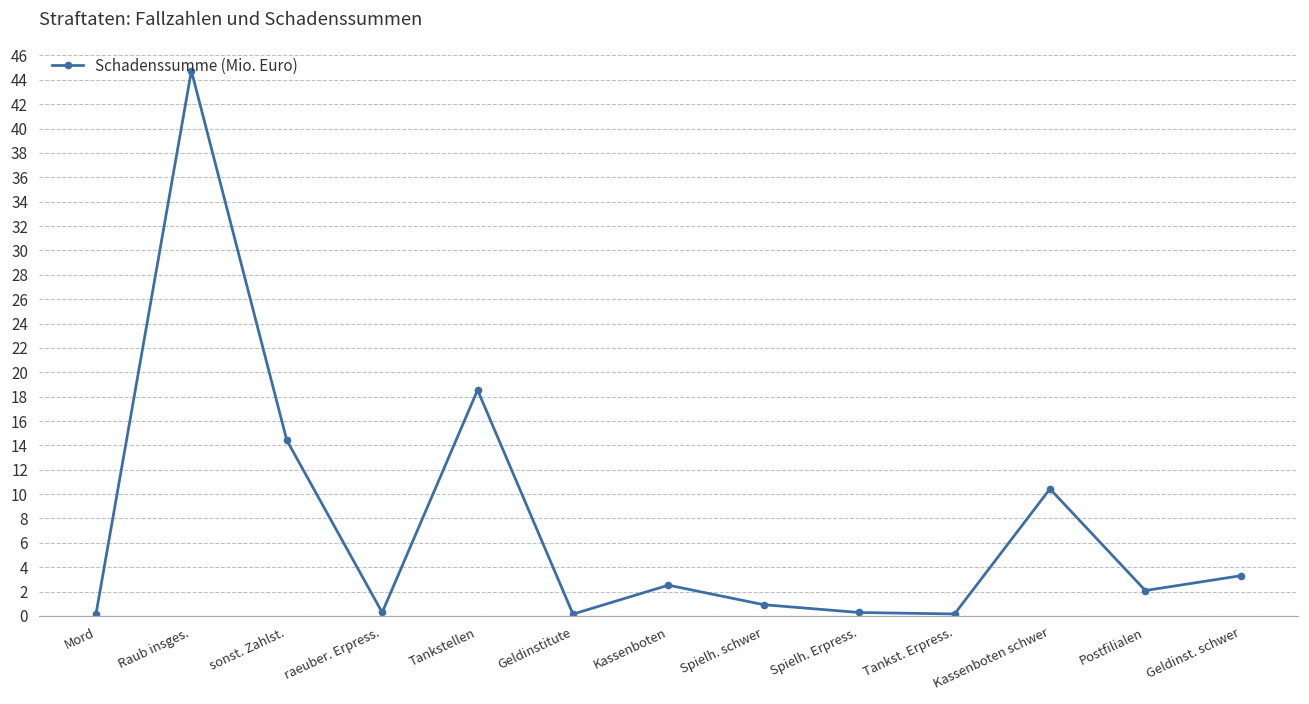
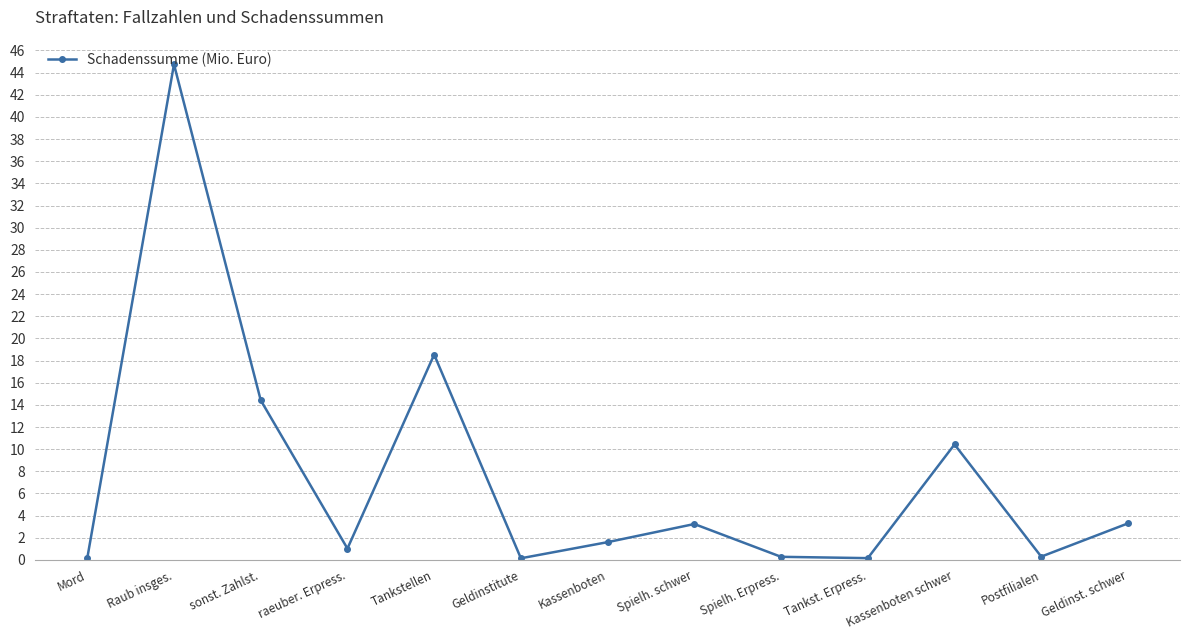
  {
    "Mord": 0.2,
    "Raub insges.": 44.7,
    "sonst. Zahlst.": 14.4,
-   "raeuber. Erpress.": 0.3,
+   "raeuber. Erpress.": 1.0,
    "Tankstellen": 18.5,
    "Geldinstitute": 0.2,
-   "Kassenboten": 2.5,
-   "Spielh. schwer": 0.9,
+   "Kassenboten": 1.6,
+   "Spielh. schwer": 3.2,
    "Spielh. Erpress.": 0.3,
    "Tankst. Erpress.": 0.2,
    "Kassenboten schwer": 10.4,
-   "Postfilialen": 2.1,
+   "Postfilialen": 0.3,
    "Geldinst. schwer": 3.3
  }
